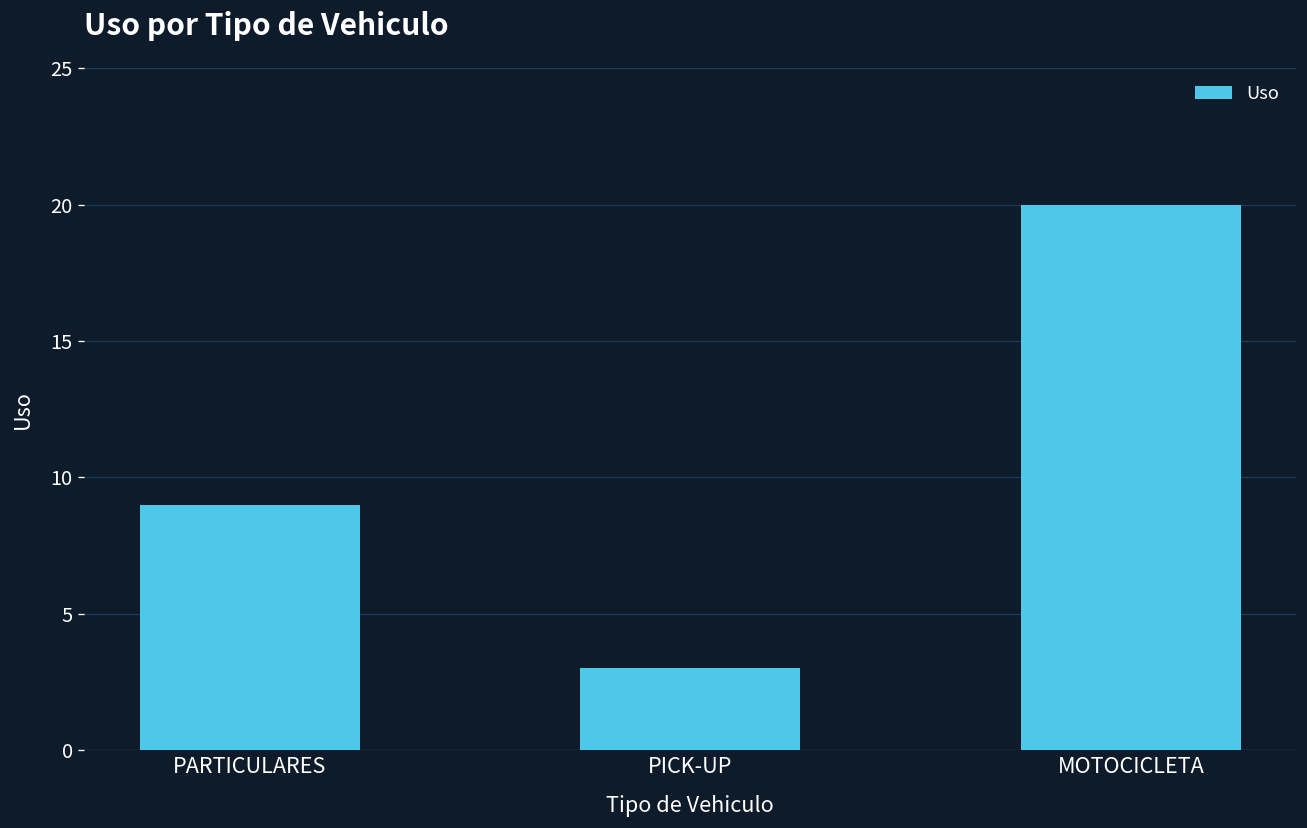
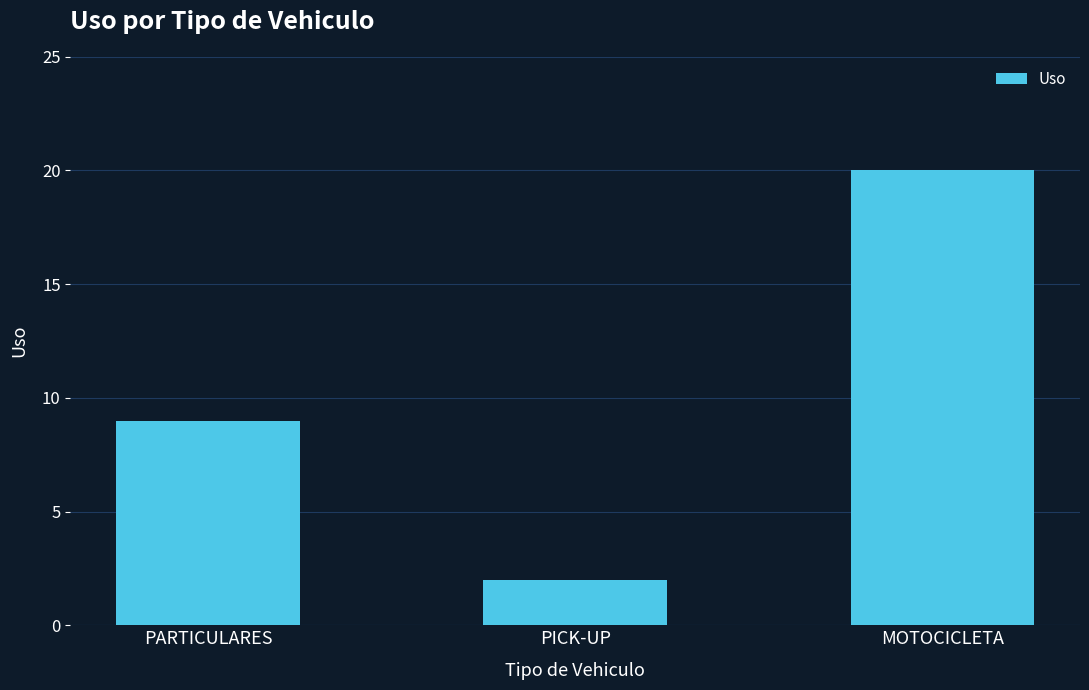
  {
    "PARTICULARES": 9,
-   "PICK-UP": 3,
+   "PICK-UP": 2,
    "MOTOCICLETA": 20
  }
